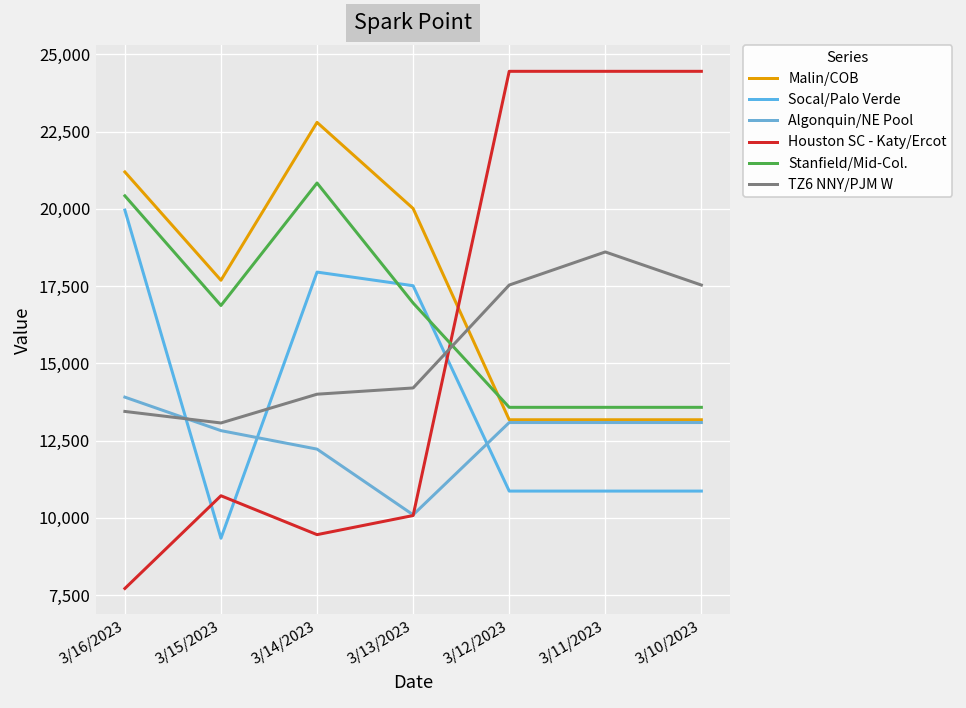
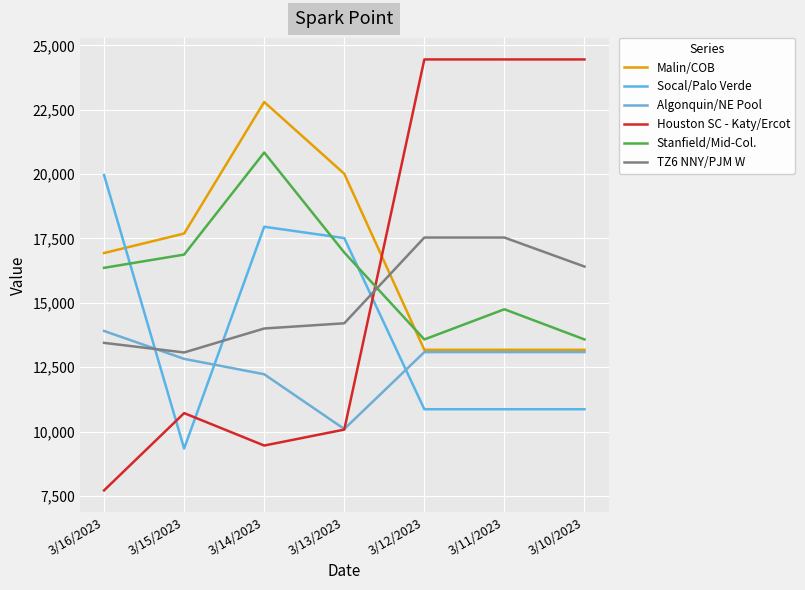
  {
    "Malin/COB": {
-     "3/16/2023": "21,200",
+     "3/16/2023": "16,900",
      "3/15/2023": "17,700",
      "3/14/2023": "22,800",
      "3/13/2023": "20,000"
    },
    "Houston SC - Katy/Ercot": {
      "3/16/2023": "7,700",
      "3/15/2023": "10,700",
      "3/14/2023": "9,500",
      "3/12/2023": "24,500",
      "3/11/2023": "24,500",
      "3/10/2023": "24,500"
    },
    "Stanfield/Mid-Col.": {
-     "3/16/2023": "20,400",
+     "3/16/2023": "16,400",
      "3/15/2023": "16,900",
      "3/14/2023": "20,800",
      "3/13/2023": "17,000",
      "3/12/2023": "13,600",
-     "3/11/2023": "13,600",
+     "3/11/2023": "14,800",
      "3/10/2023": "13,600"
    },
    "TZ6 NNY/PJM W": {
      "3/16/2023": "13,400",
      "3/15/2023": "13,100",
      "3/14/2023": "14,000",
      "3/13/2023": "14,200",
      "3/12/2023": "17,500",
-     "3/11/2023": "18,600",
-     "3/10/2023": "17,500"
+     "3/11/2023": "17,500",
+     "3/10/2023": "16,400"
    }
  }
